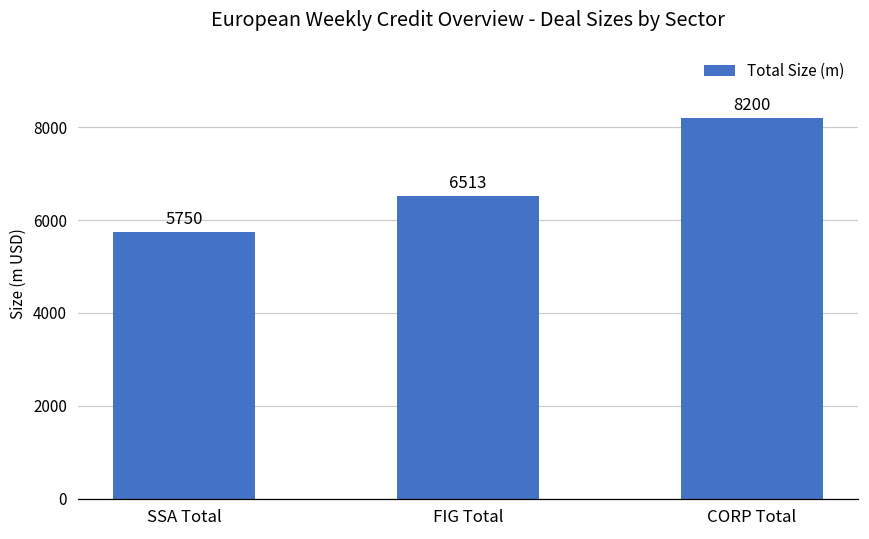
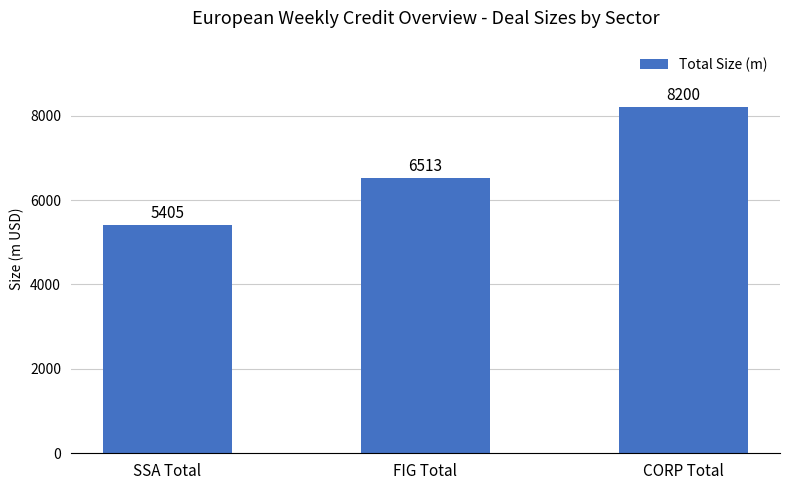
  {
-   "SSA Total": 5750,
+   "SSA Total": 5405,
    "FIG Total": 6513,
    "CORP Total": 8200
  }
